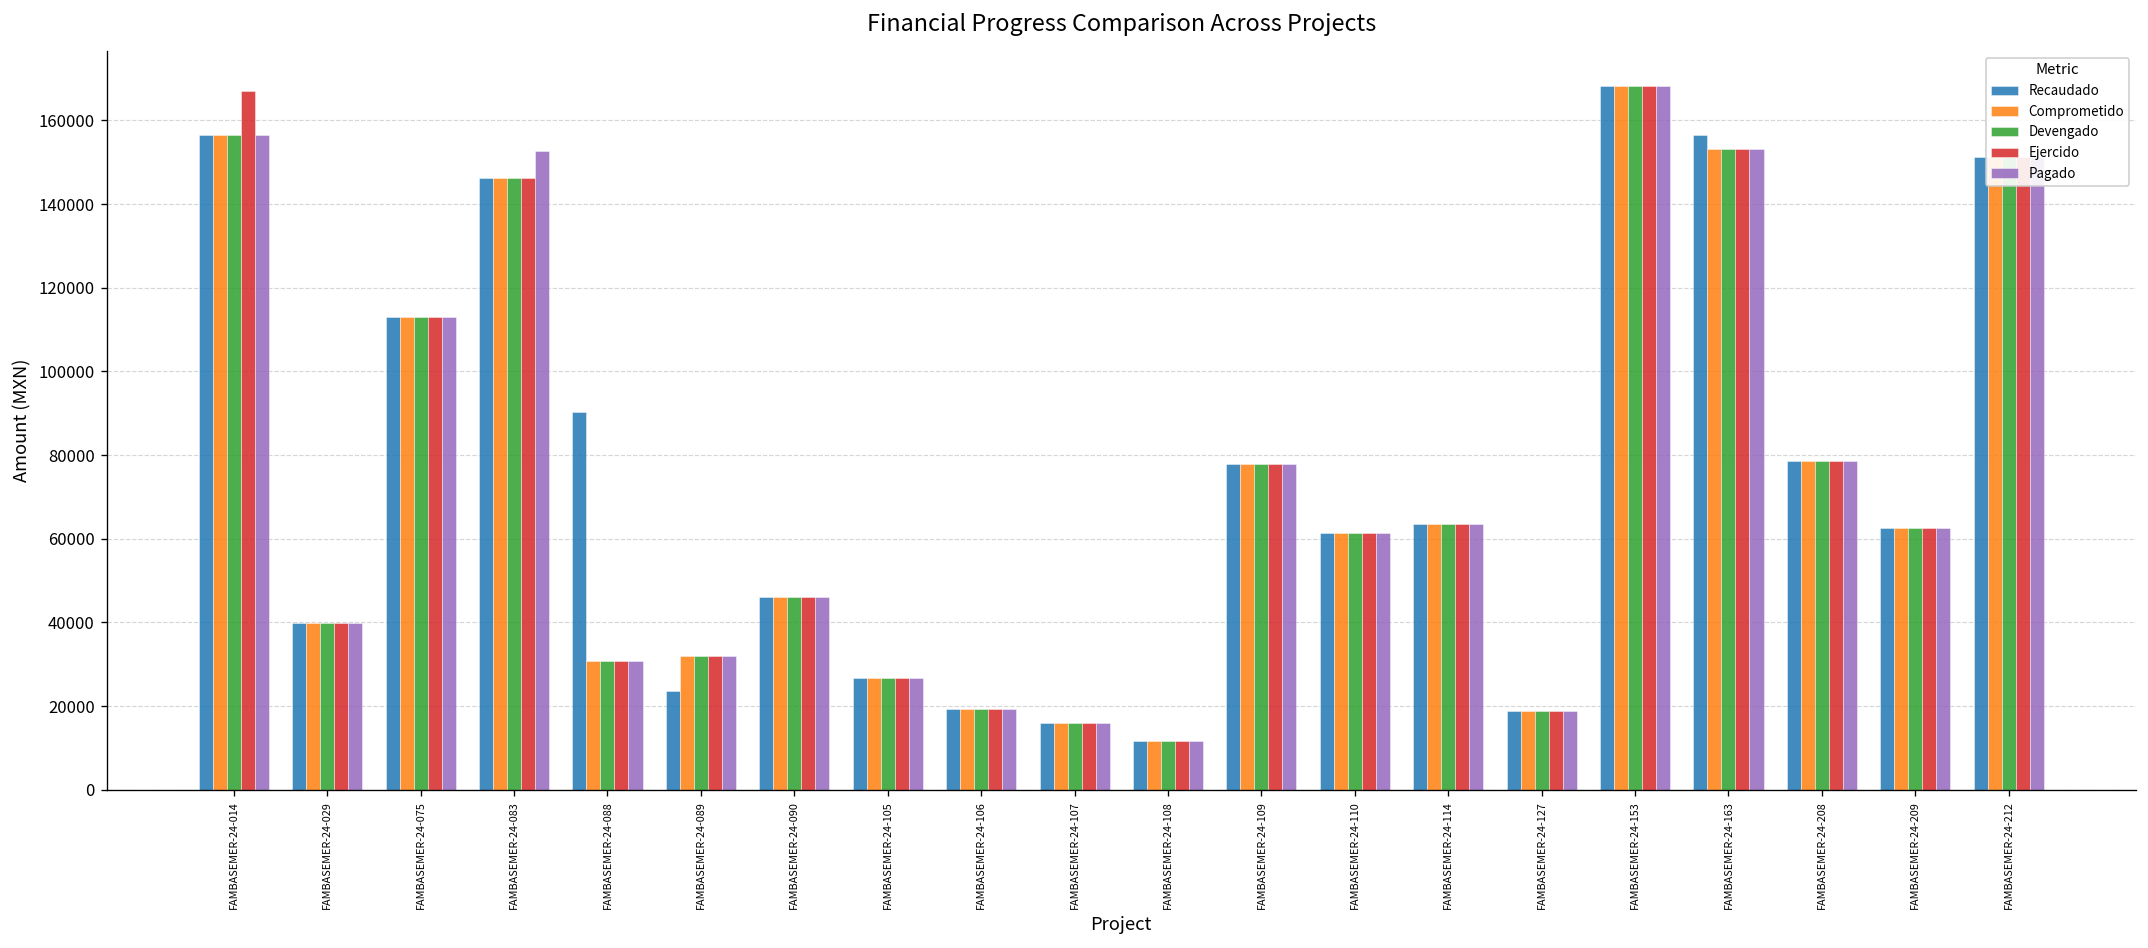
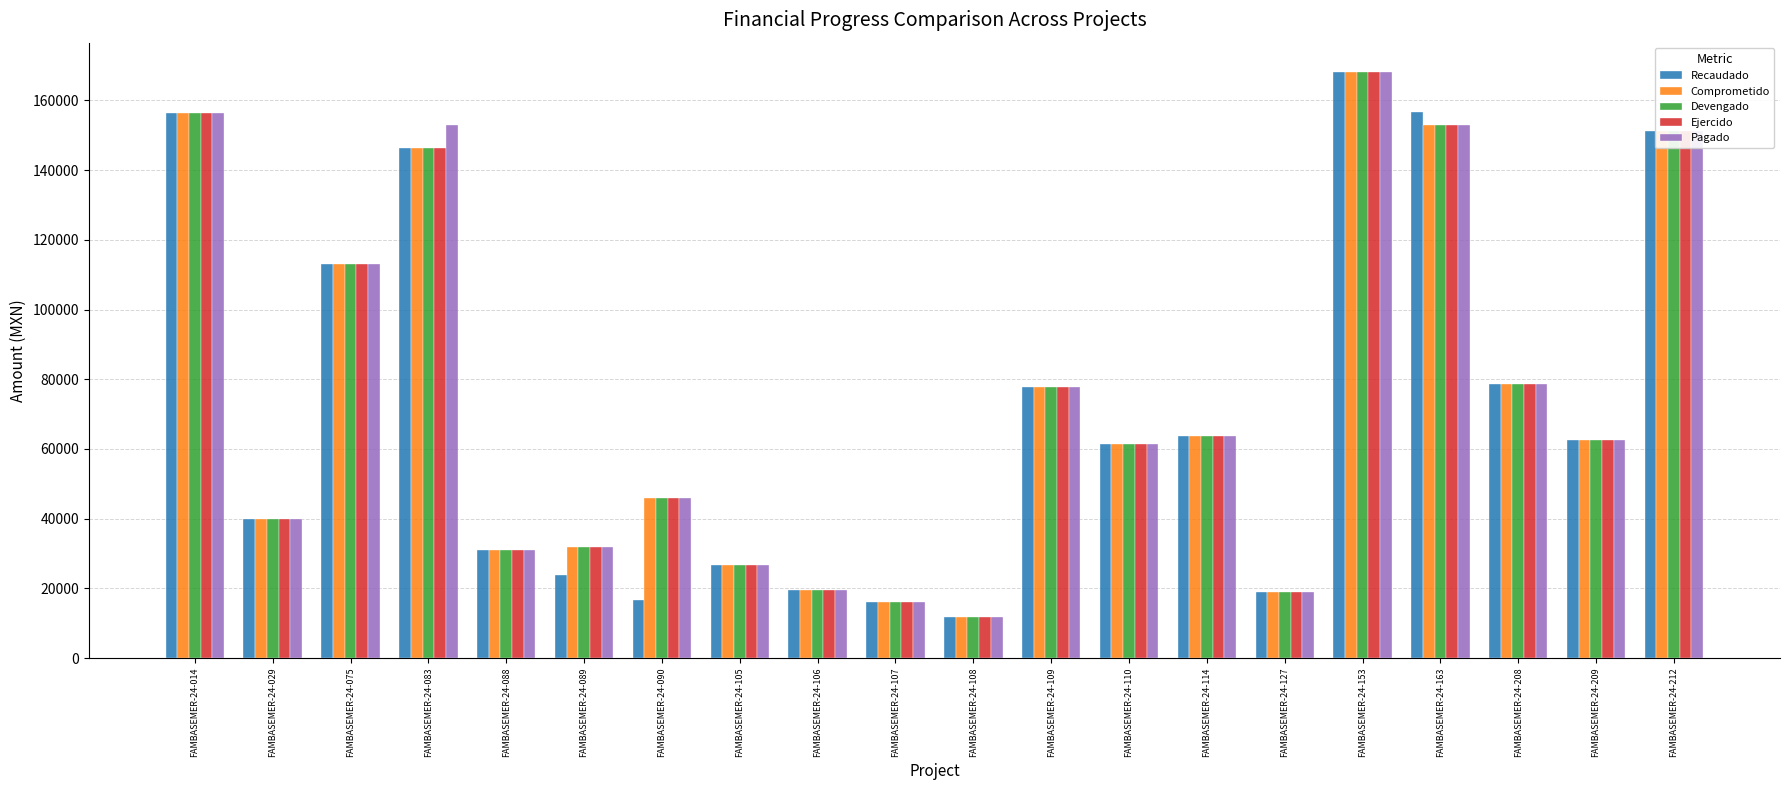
  {
    "Recaudado": {
      "FAMBASEMER-24-014": 157000,
      "FAMBASEMER-24-029": 40000,
      "FAMBASEMER-24-075": 113000,
      "FAMBASEMER-24-083": 146000,
-     "FAMBASEMER-24-088": 90000,
+     "FAMBASEMER-24-088": 31000,
      "FAMBASEMER-24-089": 24000,
-     "FAMBASEMER-24-090": 46000,
+     "FAMBASEMER-24-090": 17000,
      "FAMBASEMER-24-105": 27000,
      "FAMBASEMER-24-106": 19000,
      "FAMBASEMER-24-107": 16000,
      "FAMBASEMER-24-108": 12000,
      "FAMBASEMER-24-109": 78000,
      "FAMBASEMER-24-110": 61000,
      "FAMBASEMER-24-114": 64000,
      "FAMBASEMER-24-127": 19000,
      "FAMBASEMER-24-153": 168000,
      "FAMBASEMER-24-163": 157000,
      "FAMBASEMER-24-208": 79000,
      "FAMBASEMER-24-209": 63000,
      "FAMBASEMER-24-212": 151000
    },
    "Comprometido": {
      "FAMBASEMER-24-014": 157000,
      "FAMBASEMER-24-029": 40000,
      "FAMBASEMER-24-075": 113000,
      "FAMBASEMER-24-083": 146000,
      "FAMBASEMER-24-088": 31000,
      "FAMBASEMER-24-089": 32000,
      "FAMBASEMER-24-090": 46000,
      "FAMBASEMER-24-105": 27000,
      "FAMBASEMER-24-106": 19000,
      "FAMBASEMER-24-107": 16000,
      "FAMBASEMER-24-108": 12000,
      "FAMBASEMER-24-109": 78000,
      "FAMBASEMER-24-110": 61000,
      "FAMBASEMER-24-114": 64000,
      "FAMBASEMER-24-127": 19000,
      "FAMBASEMER-24-153": 168000,
      "FAMBASEMER-24-163": 153000,
      "FAMBASEMER-24-208": 79000,
      "FAMBASEMER-24-209": 63000
    },
    "Devengado": {
      "FAMBASEMER-24-014": 157000,
      "FAMBASEMER-24-029": 40000,
      "FAMBASEMER-24-075": 113000,
      "FAMBASEMER-24-083": 146000,
      "FAMBASEMER-24-088": 31000,
      "FAMBASEMER-24-089": 32000,
      "FAMBASEMER-24-090": 46000,
      "FAMBASEMER-24-105": 27000,
      "FAMBASEMER-24-106": 19000,
      "FAMBASEMER-24-107": 16000,
      "FAMBASEMER-24-108": 12000,
      "FAMBASEMER-24-109": 78000,
      "FAMBASEMER-24-110": 61000,
      "FAMBASEMER-24-114": 64000,
      "FAMBASEMER-24-127": 19000,
      "FAMBASEMER-24-153": 168000,
      "FAMBASEMER-24-163": 153000,
      "FAMBASEMER-24-208": 79000,
      "FAMBASEMER-24-209": 63000
    },
    "Ejercido": {
-     "FAMBASEMER-24-014": 167000,
+     "FAMBASEMER-24-014": 157000,
      "FAMBASEMER-24-029": 40000,
      "FAMBASEMER-24-075": 113000,
      "FAMBASEMER-24-083": 146000,
      "FAMBASEMER-24-088": 31000,
      "FAMBASEMER-24-089": 32000,
      "FAMBASEMER-24-090": 46000,
      "FAMBASEMER-24-105": 27000,
      "FAMBASEMER-24-106": 19000,
      "FAMBASEMER-24-107": 16000,
      "FAMBASEMER-24-108": 12000,
      "FAMBASEMER-24-109": 78000,
      "FAMBASEMER-24-110": 61000,
      "FAMBASEMER-24-114": 64000,
      "FAMBASEMER-24-127": 19000,
      "FAMBASEMER-24-153": 168000,
      "FAMBASEMER-24-163": 153000,
      "FAMBASEMER-24-208": 79000,
      "FAMBASEMER-24-209": 63000
    },
    "Pagado": {
      "FAMBASEMER-24-014": 157000,
      "FAMBASEMER-24-029": 40000,
      "FAMBASEMER-24-075": 113000,
      "FAMBASEMER-24-083": 153000,
      "FAMBASEMER-24-088": 31000,
      "FAMBASEMER-24-089": 32000,
      "FAMBASEMER-24-090": 46000,
      "FAMBASEMER-24-105": 27000,
      "FAMBASEMER-24-106": 19000,
      "FAMBASEMER-24-107": 16000,
      "FAMBASEMER-24-108": 12000,
      "FAMBASEMER-24-109": 78000,
      "FAMBASEMER-24-110": 61000,
      "FAMBASEMER-24-114": 64000,
      "FAMBASEMER-24-127": 19000,
      "FAMBASEMER-24-153": 168000,
      "FAMBASEMER-24-163": 153000,
      "FAMBASEMER-24-208": 79000,
      "FAMBASEMER-24-209": 63000
    }
  }
